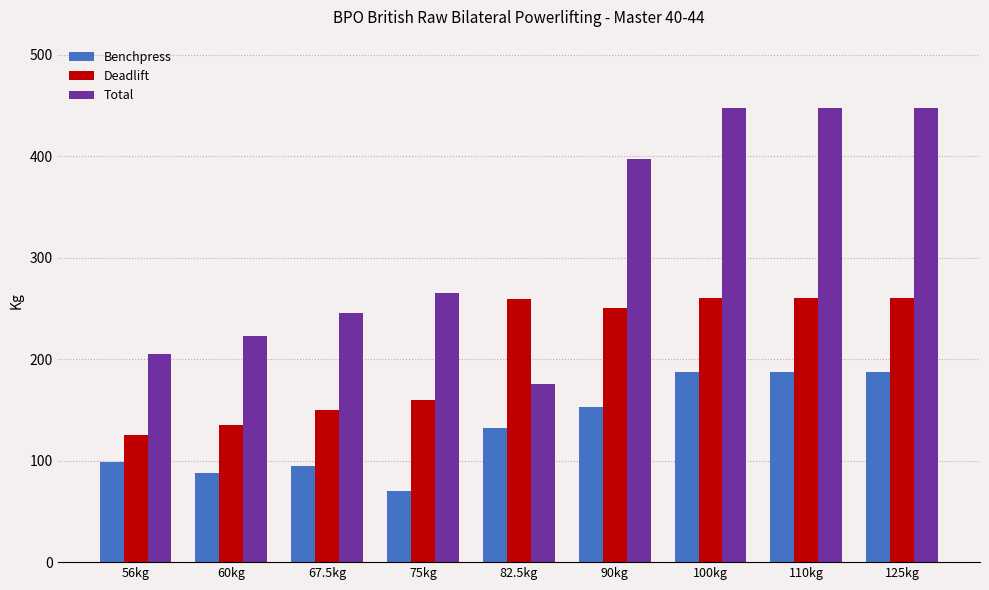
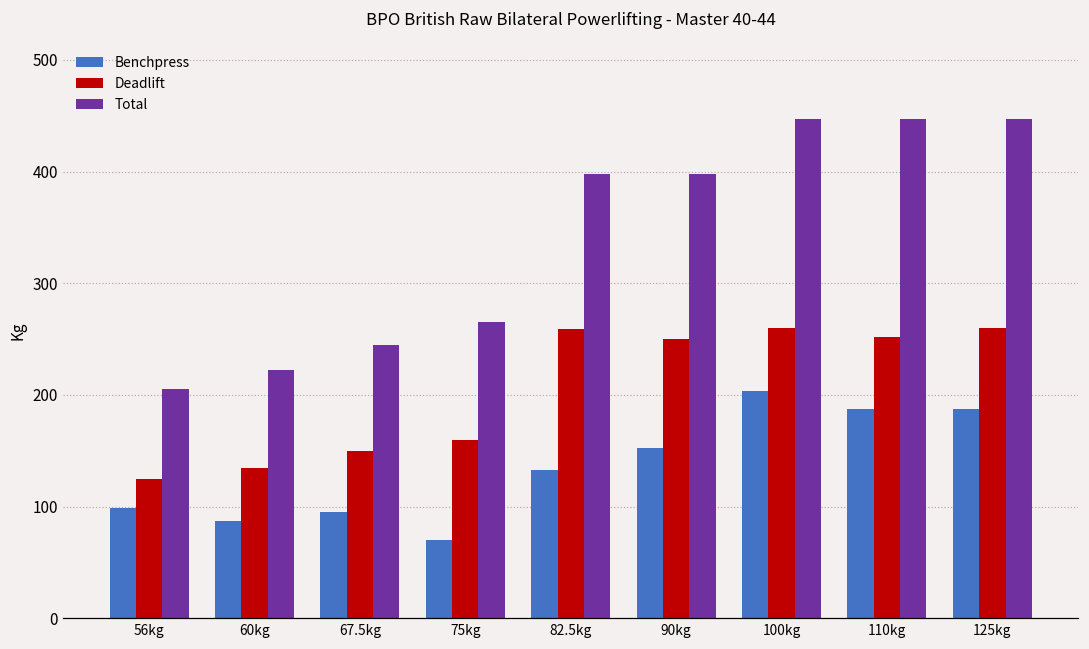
  {
    "Benchpress": {
      "56kg": 99,
      "60kg": 88,
      "67.5kg": 95,
      "75kg": 70,
      "82.5kg": 132,
      "90kg": 153,
-     "100kg": 188,
+     "100kg": 203,
      "110kg": 188,
      "125kg": 188
    },
    "Deadlift": {
      "56kg": 125,
      "60kg": 135,
      "67.5kg": 150,
      "75kg": 160,
      "82.5kg": 259,
      "90kg": 250,
      "100kg": 260,
-     "110kg": 260,
+     "110kg": 252,
      "125kg": 260
    },
    "Total": {
      "56kg": 205,
      "60kg": 223,
      "67.5kg": 245,
      "75kg": 265,
-     "82.5kg": 176,
+     "82.5kg": 398,
      "90kg": 398,
      "100kg": 448,
      "110kg": 448,
      "125kg": 448
    }
  }
